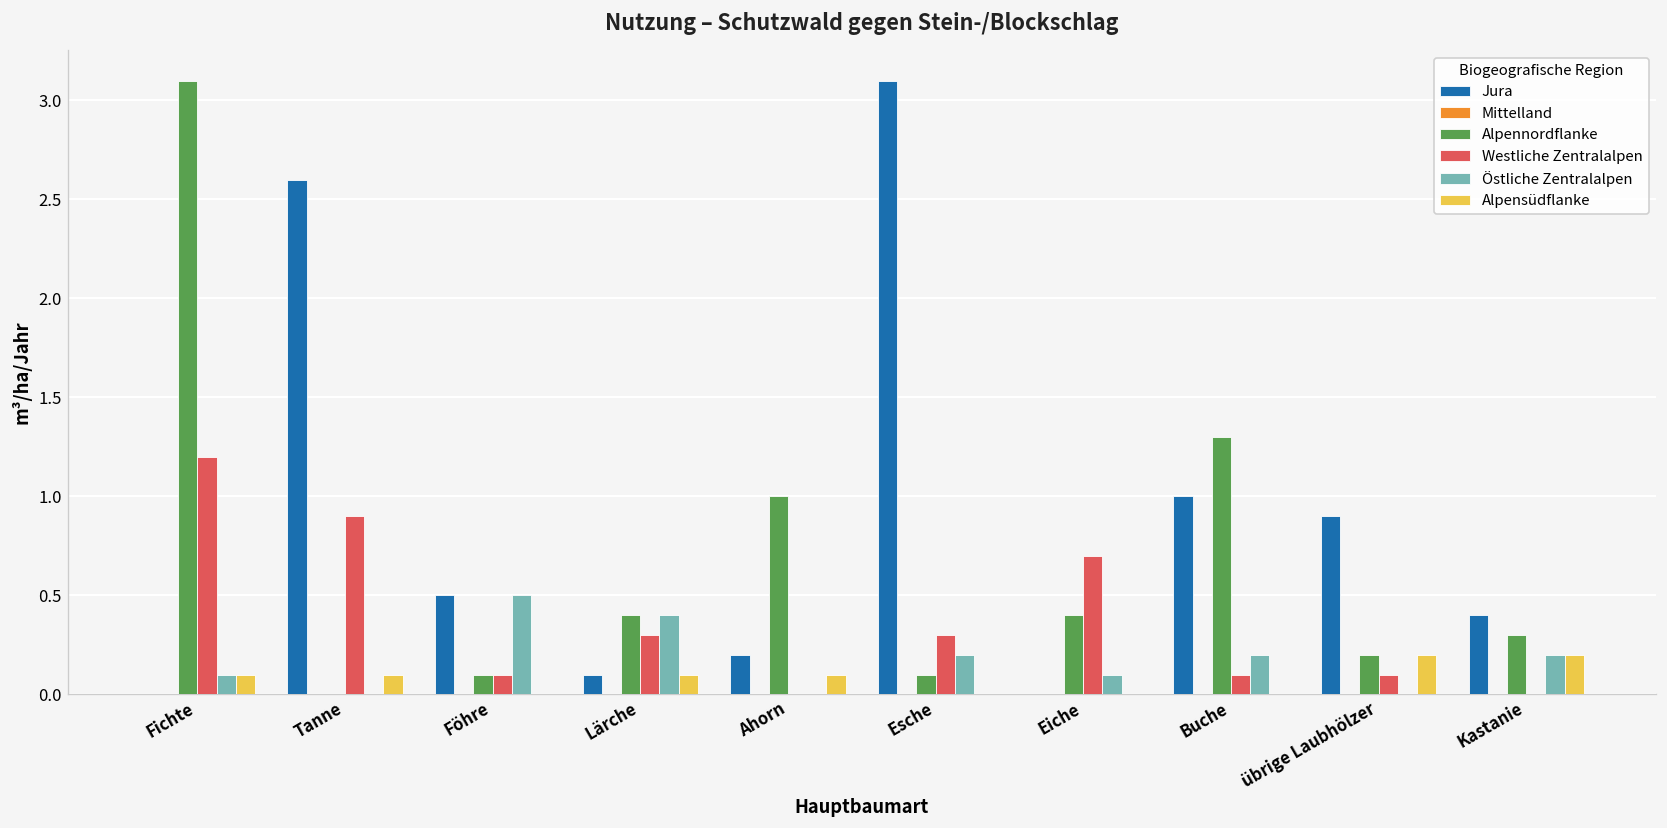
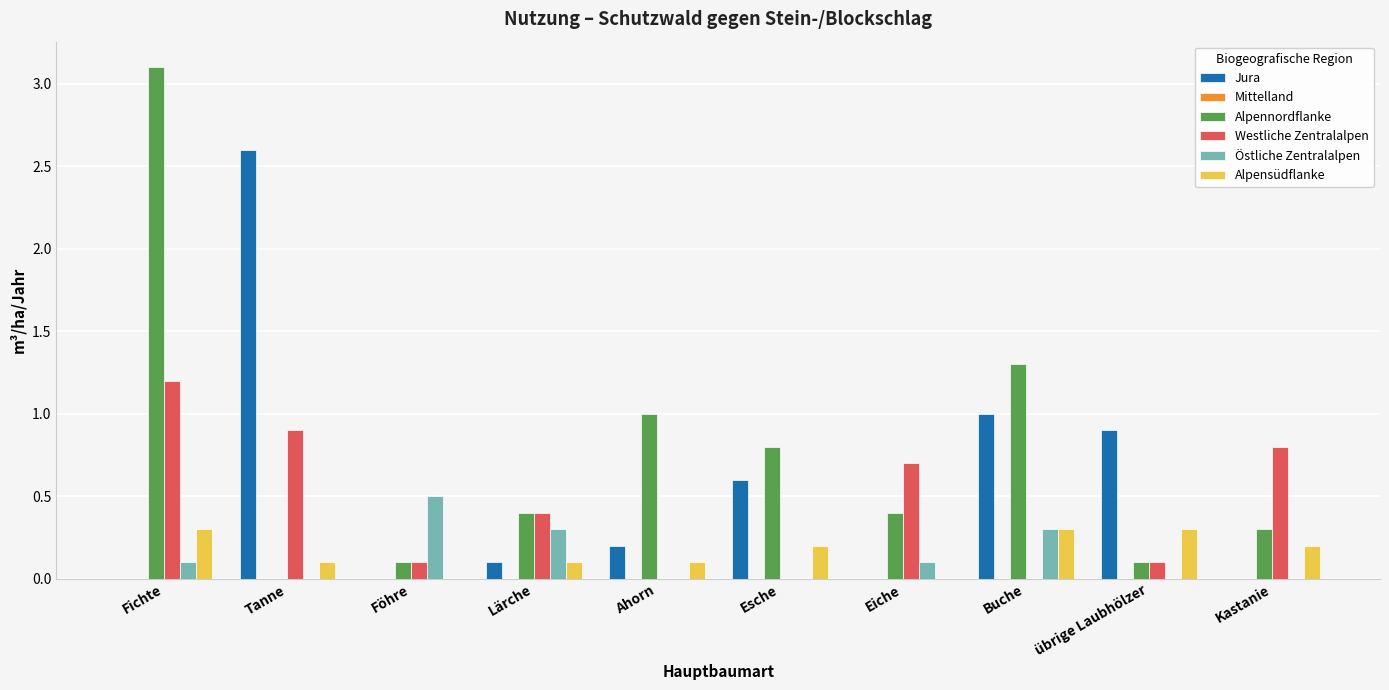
  {
    "Jura": {
      "Fichte": 0.0,
      "Tanne": 2.6,
-     "Föhre": 0.5,
+     "Föhre": 0.0,
      "Lärche": 0.1,
      "Ahorn": 0.2,
-     "Esche": 3.1,
+     "Esche": 0.6,
      "Eiche": 0.0,
      "Buche": 1.0,
      "übrige Laubhölzer": 0.9,
-     "Kastanie": 0.4
+     "Kastanie": 0.0
    },
    "Mittelland": {
      "Fichte": 0.0,
      "Tanne": 0.0,
      "Föhre": 0.0,
      "Lärche": 0.0,
      "Ahorn": 0.0,
      "Esche": 0.0,
      "Eiche": 0.0,
      "Buche": 0.0,
      "übrige Laubhölzer": 0.0,
      "Kastanie": 0.0
    },
    "Alpennordflanke": {
      "Fichte": 3.1,
      "Tanne": 0.0,
      "Föhre": 0.1,
      "Lärche": 0.4,
      "Ahorn": 1.0,
-     "Esche": 0.1,
+     "Esche": 0.8,
      "Eiche": 0.4,
      "Buche": 1.3,
-     "übrige Laubhölzer": 0.2,
+     "übrige Laubhölzer": 0.1,
      "Kastanie": 0.3
    },
    "Westliche Zentralalpen": {
      "Fichte": 1.2,
      "Tanne": 0.9,
      "Föhre": 0.1,
-     "Lärche": 0.3,
+     "Lärche": 0.4,
      "Ahorn": 0.0,
-     "Esche": 0.3,
+     "Esche": 0.0,
      "Eiche": 0.7,
-     "Buche": 0.1,
+     "Buche": 0.0,
      "übrige Laubhölzer": 0.1,
-     "Kastanie": 0.0
+     "Kastanie": 0.8
    },
    "Östliche Zentralalpen": {
      "Fichte": 0.1,
      "Tanne": 0.0,
      "Föhre": 0.5,
-     "Lärche": 0.4,
+     "Lärche": 0.3,
      "Ahorn": 0.0,
-     "Esche": 0.2,
+     "Esche": 0.0,
      "Eiche": 0.1,
-     "Buche": 0.2,
+     "Buche": 0.3,
      "übrige Laubhölzer": 0.0,
-     "Kastanie": 0.2
+     "Kastanie": 0.0
    },
    "Alpensüdflanke": {
-     "Fichte": 0.1,
+     "Fichte": 0.3,
      "Tanne": 0.1,
      "Föhre": 0.0,
      "Lärche": 0.1,
      "Ahorn": 0.1,
-     "Esche": 0.0,
+     "Esche": 0.2,
      "Eiche": 0.0,
-     "Buche": 0.0,
-     "übrige Laubhölzer": 0.2,
+     "Buche": 0.3,
+     "übrige Laubhölzer": 0.3,
      "Kastanie": 0.2
    }
  }
